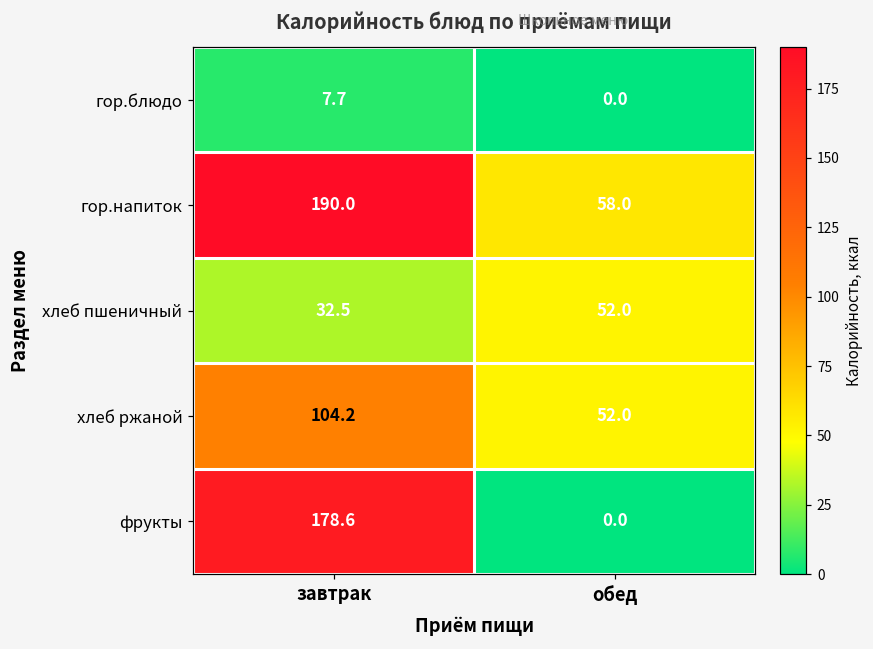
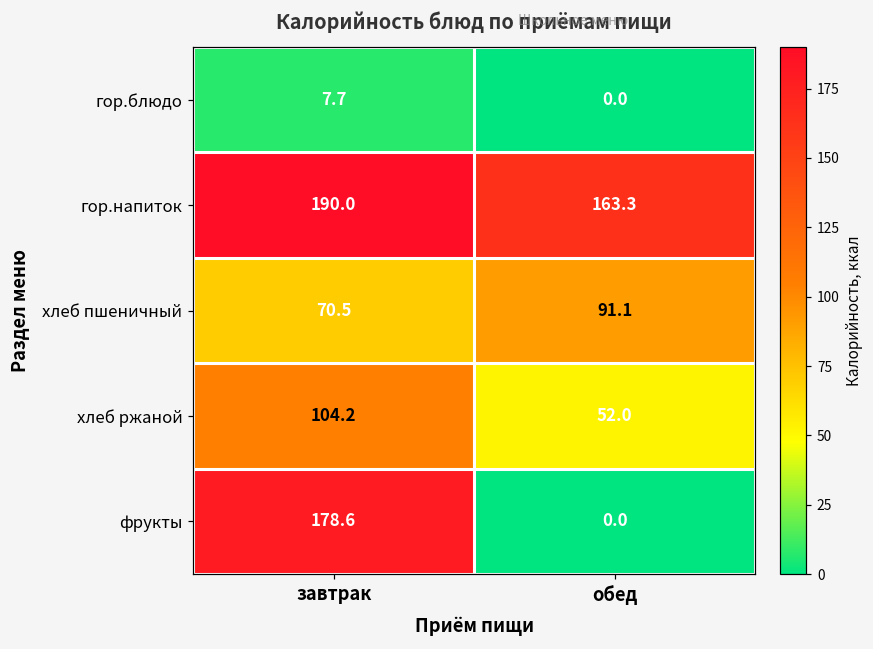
  {
    "гор.блюдо": {
      "завтрак": 7.7,
      "обед": 0.0
    },
    "гор.напиток": {
      "завтрак": 190.0,
-     "обед": 58.0
+     "обед": 163.3
    },
    "хлеб пшеничный": {
-     "завтрак": 32.5,
-     "обед": 52.0
+     "завтрак": 70.5,
+     "обед": 91.1
    },
    "хлеб ржаной": {
      "завтрак": 104.2,
      "обед": 52.0
    },
    "фрукты": {
      "завтрак": 178.6,
      "обед": 0.0
    }
  }
